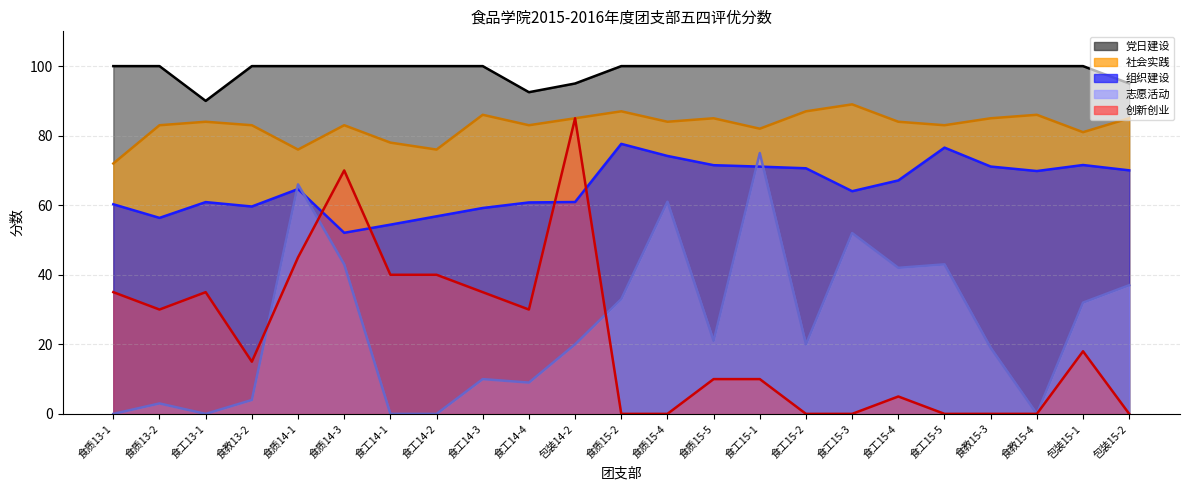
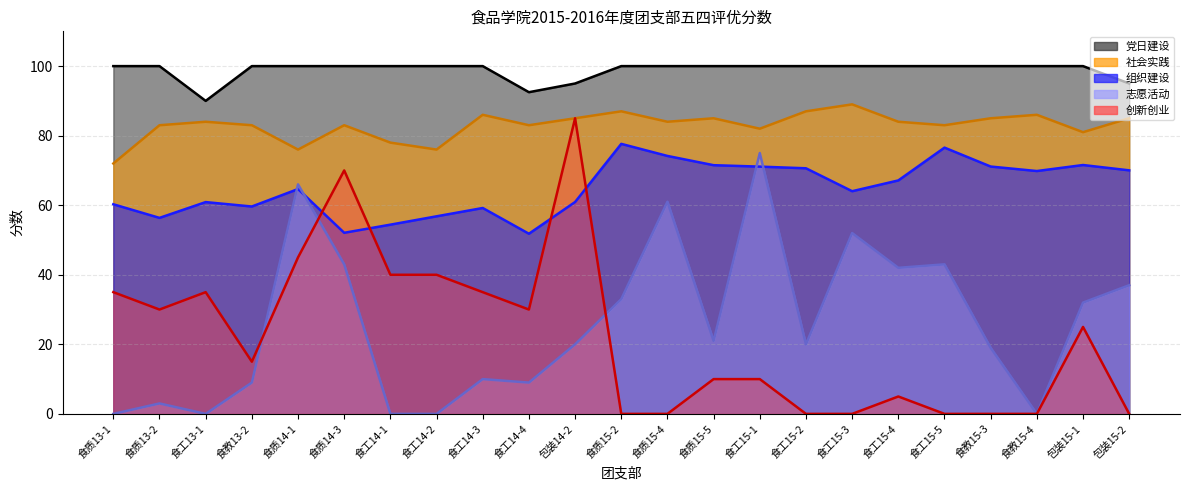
  {
    "党日建设": {
      "食质13-1": 100,
      "食质13-2": 100,
      "食工13-1": 90,
      "食教13-2": 100,
      "食质14-1": 100,
      "食质14-3": 100,
      "食工14-1": 100,
      "食工14-2": 100,
      "食工14-3": 100,
      "食工14-4": 93,
      "包装14-2": 95,
      "食质15-2": 100,
      "食质15-4": 100,
      "食质15-5": 100,
      "食工15-1": 100,
      "食工15-2": 100,
      "食工15-3": 100,
      "食工15-4": 100,
      "食工15-5": 100,
      "食教15-3": 100,
      "食教15-4": 100,
      "包装15-1": 100
    },
    "社会实践": {
      "食质13-1": 72,
      "食质13-2": 83,
      "食工13-1": 84,
      "食教13-2": 83,
      "食质14-1": 76,
      "食质14-3": 83,
      "食工14-1": 78,
      "食工14-2": 76,
      "食工14-3": 86,
      "食工14-4": 83,
      "食质15-2": 87,
      "食质15-4": 84,
      "食质15-5": 85,
      "食工15-1": 82,
      "食工15-2": 87,
      "食工15-3": 89,
      "食工15-4": 84,
      "食工15-5": 83,
      "食教15-3": 85,
      "食教15-4": 86,
      "包装15-1": 81
    },
    "组织建设": {
      "食质13-1": 60,
      "食质13-2": 56,
      "食工13-1": 61,
      "食教13-2": 60,
      "食质14-1": 65,
      "食质14-3": 52,
      "食工14-1": 54,
      "食工14-2": 57,
      "食工14-3": 59,
-     "食工14-4": 61,
+     "食工14-4": 52,
      "包装14-2": 61,
      "食质15-2": 78,
      "食质15-4": 74,
      "食质15-5": 72,
      "食工15-1": 71,
      "食工15-2": 71,
      "食工15-3": 64,
      "食工15-4": 67,
      "食工15-5": 77,
      "食教15-3": 71,
      "食教15-4": 70,
      "包装15-1": 72,
      "包装15-2": 70
    },
    "志愿活动": {
      "食质13-1": 0,
      "食质13-2": 3,
      "食工13-1": 0,
-     "食教13-2": 4,
+     "食教13-2": 9,
      "食质14-1": 66,
      "食质14-3": 43,
      "食工14-1": 0,
      "食工14-2": 0,
      "食工14-3": 10,
      "食工14-4": 9,
      "包装14-2": 20,
      "食质15-2": 33,
      "食质15-4": 61,
      "食质15-5": 21,
      "食工15-1": 75,
      "食工15-2": 20,
      "食工15-3": 52,
      "食工15-4": 42,
      "食工15-5": 43,
      "食教15-3": 19,
      "包装15-1": 32,
      "包装15-2": 37
    },
    "创新创业": {
      "食质13-1": 35,
      "食质13-2": 30,
      "食工13-1": 35,
      "食教13-2": 15,
      "食质14-1": 45,
      "食质14-3": 70,
      "食工14-1": 40,
      "食工14-2": 40,
      "食工14-3": 35,
      "食工14-4": 30,
      "食质15-2": 0,
      "食质15-4": 0,
      "食质15-5": 10,
      "食工15-1": 10,
      "食工15-2": 0,
      "食工15-3": 0,
      "食工15-4": 5,
      "食工15-5": 0,
      "食教15-3": 0,
-     "包装15-1": 18,
+     "包装15-1": 25,
      "包装15-2": 0
    }
  }
